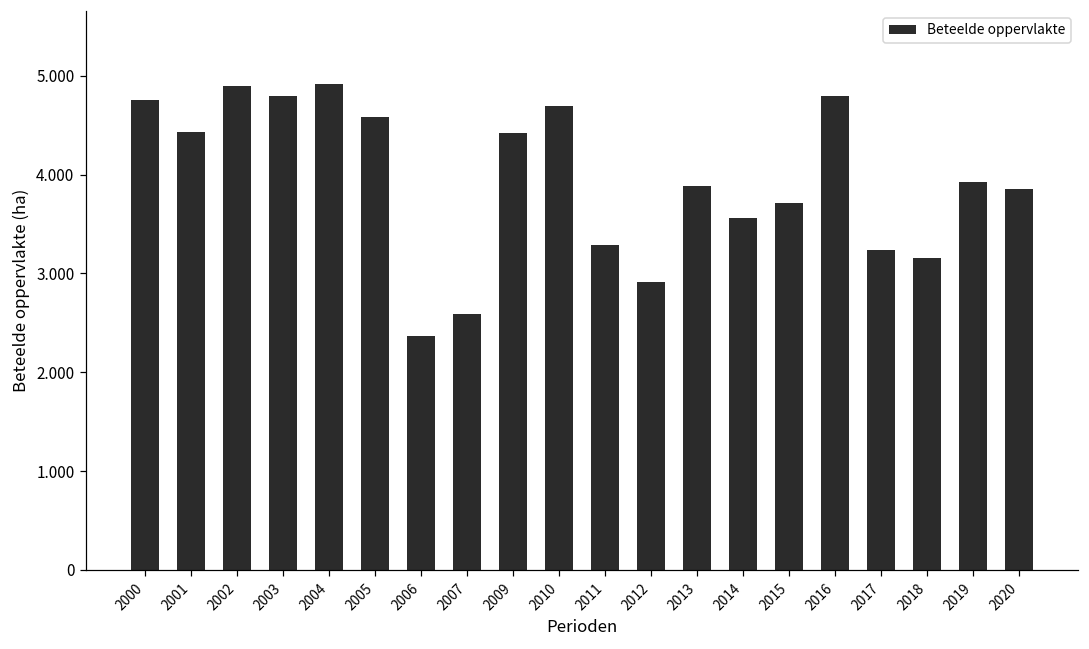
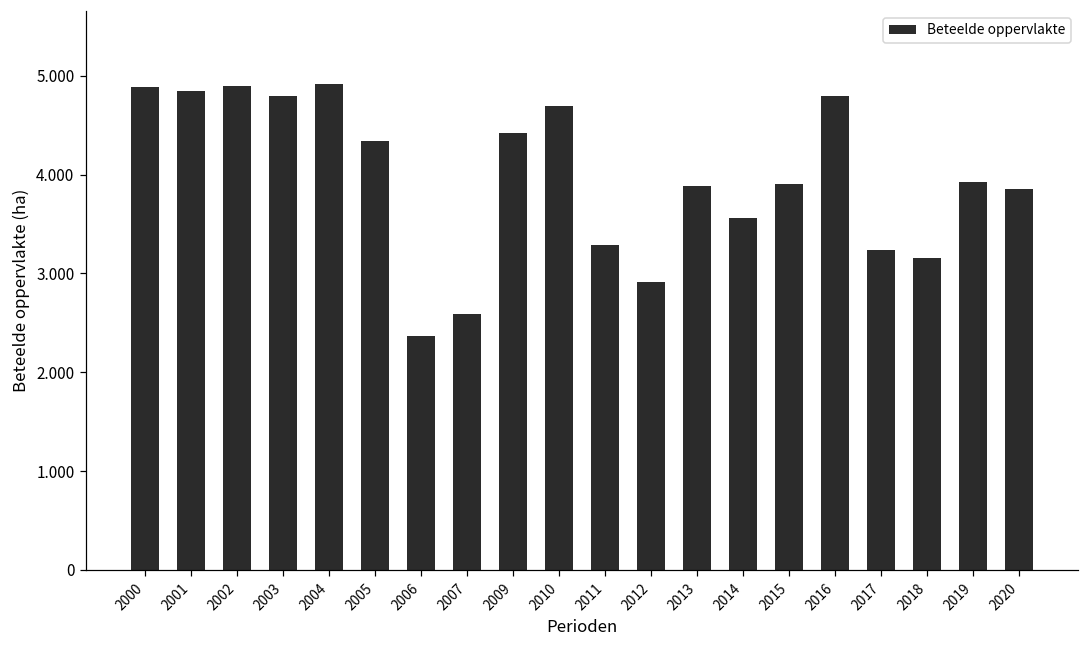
  {
-   "2000": 4.8,
-   "2001": 4.4,
+   "2000": 4.9,
+   "2001": 4.8,
    "2002": 4.9,
    "2003": 4.8,
    "2004": 4.9,
-   "2005": 4.6,
+   "2005": 4.3,
    "2006": 2.4,
    "2007": 2.6,
    "2009": 4.4,
    "2010": 4.7,
    "2011": 3.3,
    "2012": 2.9,
    "2013": 3.9,
    "2014": 3.6,
-   "2015": 3.7,
+   "2015": 3.9,
    "2016": 4.8,
    "2017": 3.2,
    "2018": 3.2,
    "2019": 3.9,
    "2020": 3.9
  }
